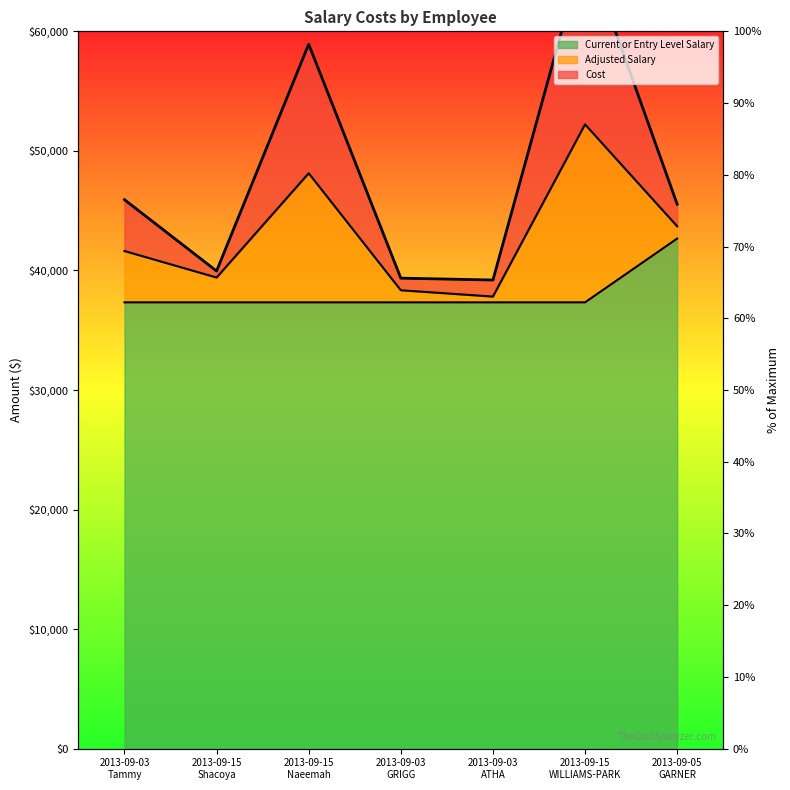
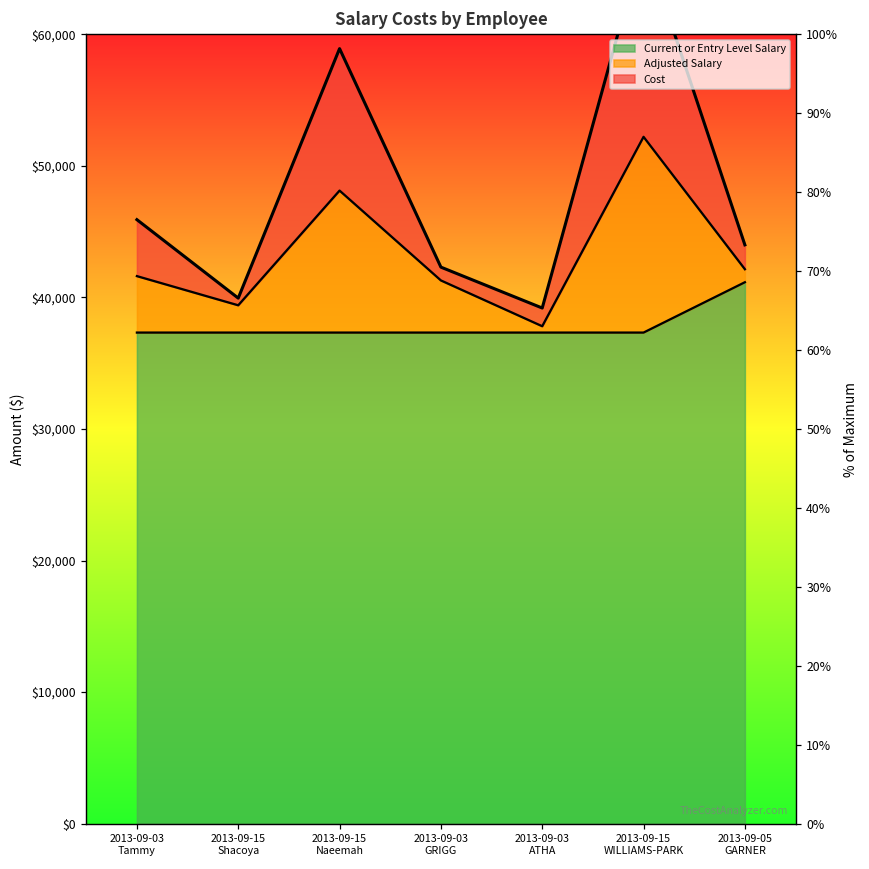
  {
    "Current or Entry Level Salary": {
      "2013-09-03 Tammy": "$37,300",
      "2013-09-15 Shacoya": "$37,300",
      "2013-09-15 Naeemah": "$37,300",
      "2013-09-03 GRIGG": "$37,300",
      "2013-09-03 ATHA": "$37,300",
      "2013-09-15 WILLIAMS-PARK": "$37,300",
-     "2013-09-05 GARNER": "$42,700"
+     "2013-09-05 GARNER": "$41,200"
    },
    "Adjusted Salary": {
      "2013-09-03 Tammy": "$41,600",
      "2013-09-15 Shacoya": "$39,400",
      "2013-09-15 Naeemah": "$48,100",
-     "2013-09-03 GRIGG": "$38,300",
+     "2013-09-03 GRIGG": "$41,300",
      "2013-09-03 ATHA": "$37,800",
      "2013-09-15 WILLIAMS-PARK": "$52,200",
-     "2013-09-05 GARNER": "$43,700"
+     "2013-09-05 GARNER": "$42,200"
    },
    "Cost": {
      "2013-09-03 GRIGG": "$1,000",
      "2013-09-05 GARNER": "$1,900"
    }
  }
